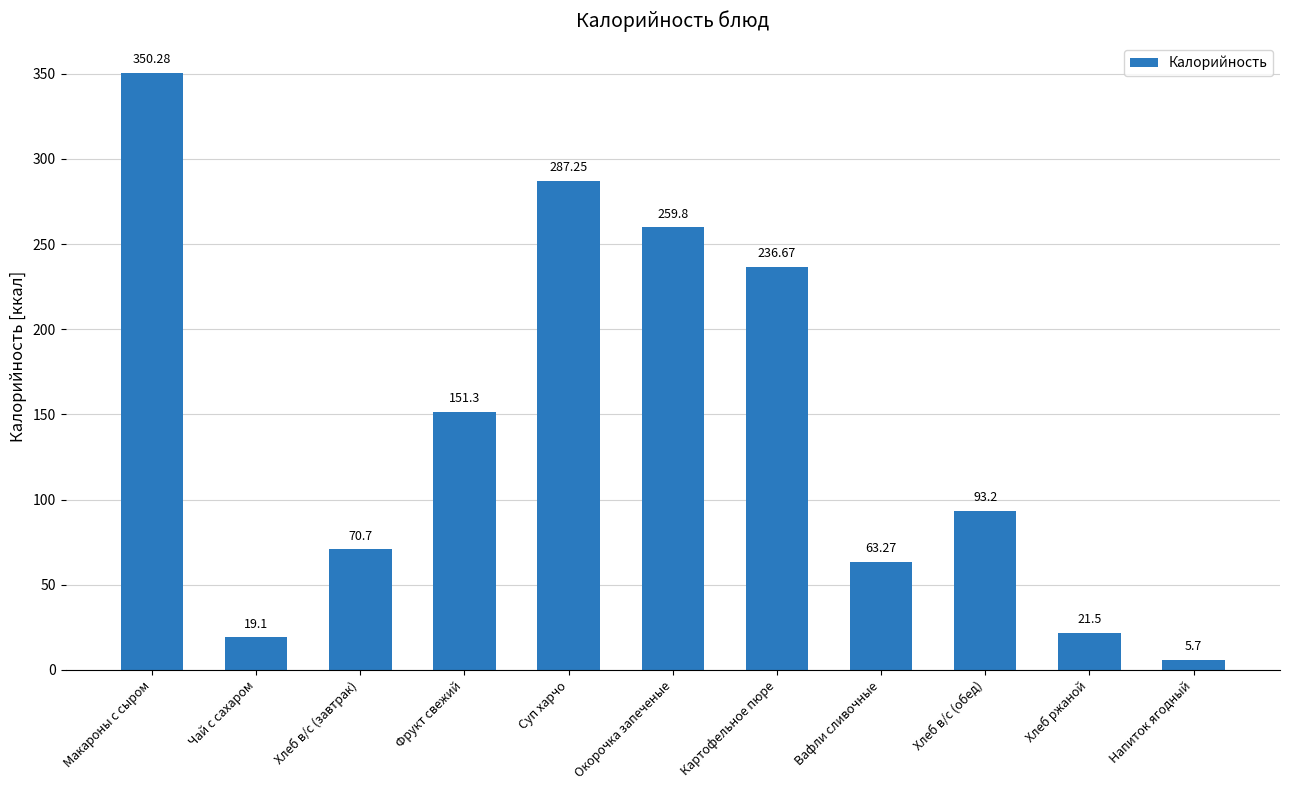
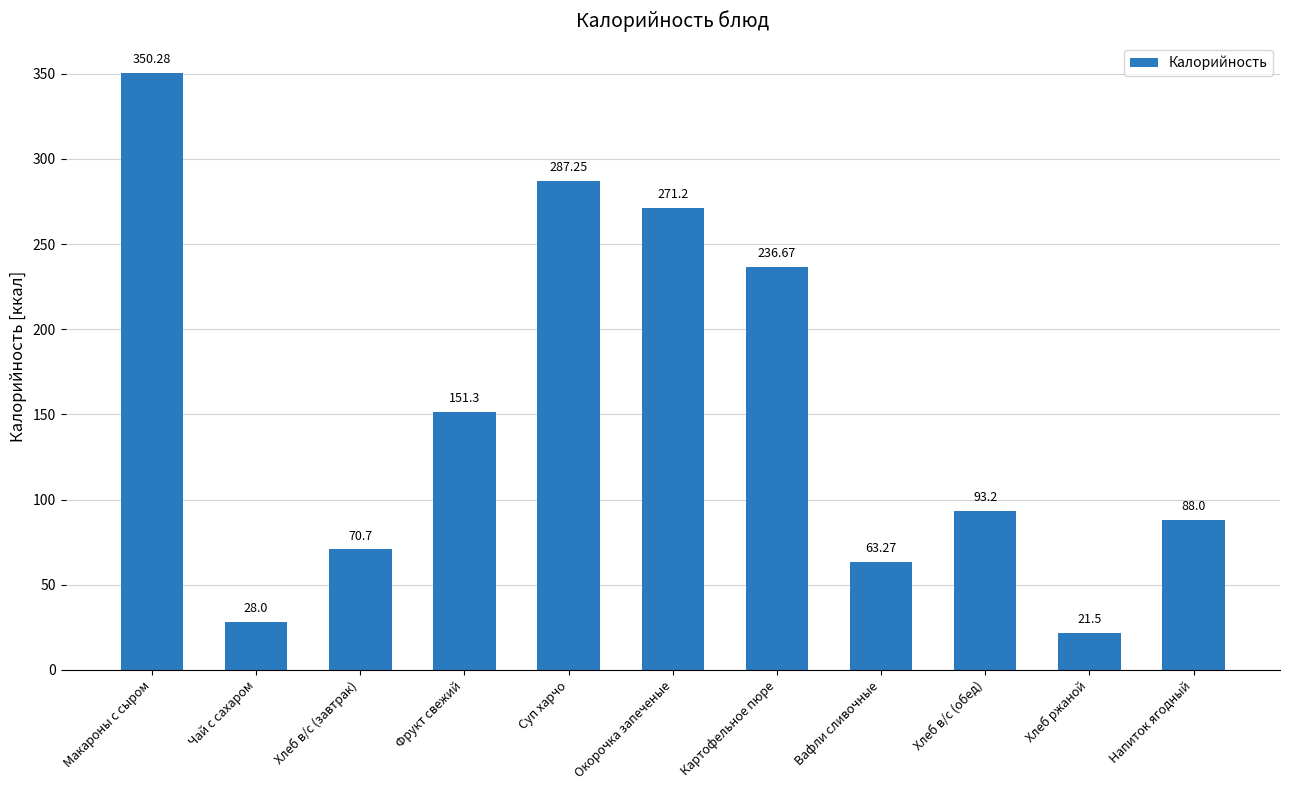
  {
    "Макароны с сыром": 350.28,
-   "Чай с сахаром": 19.1,
+   "Чай с сахаром": 28.0,
    "Хлеб в/с (завтрак)": 70.7,
    "Фрукт свежий": 151.3,
    "Суп харчо": 287.25,
-   "Окорочка запеченые": 259.8,
+   "Окорочка запеченые": 271.2,
    "Картофельное пюре": 236.67,
    "Вафли сливочные": 63.27,
    "Хлеб в/с (обед)": 93.2,
    "Хлеб ржаной": 21.5,
-   "Напиток ягодный": 5.7
+   "Напиток ягодный": 88.0
  }
